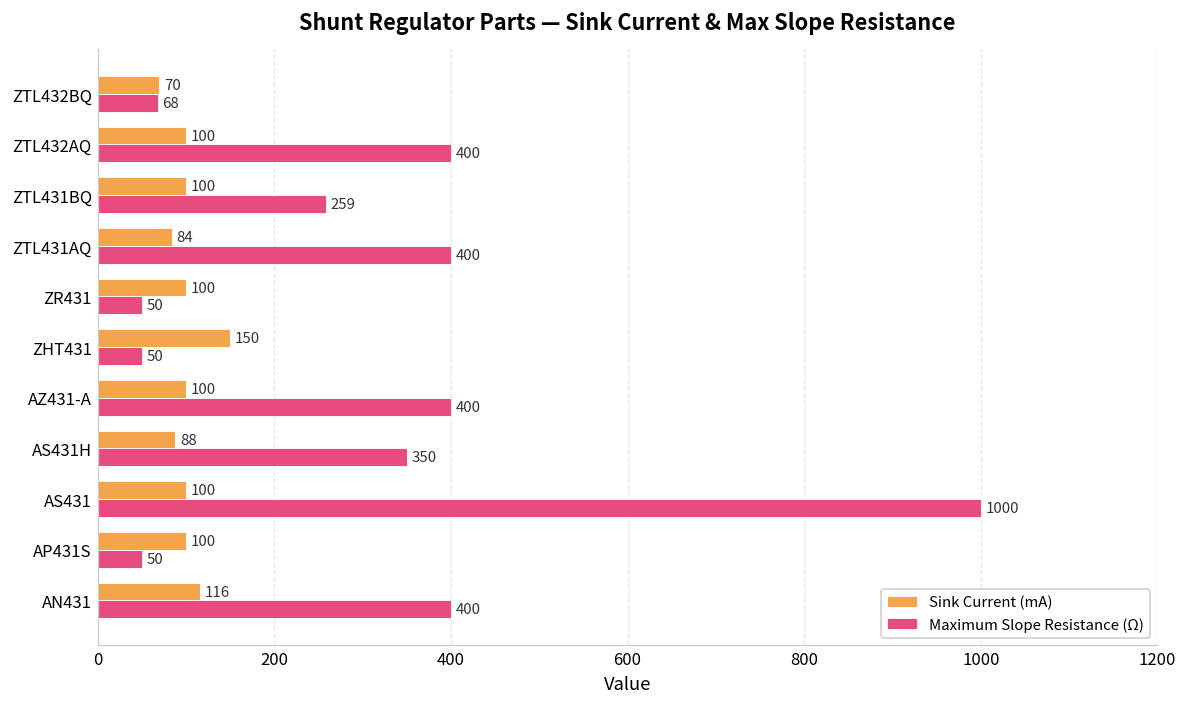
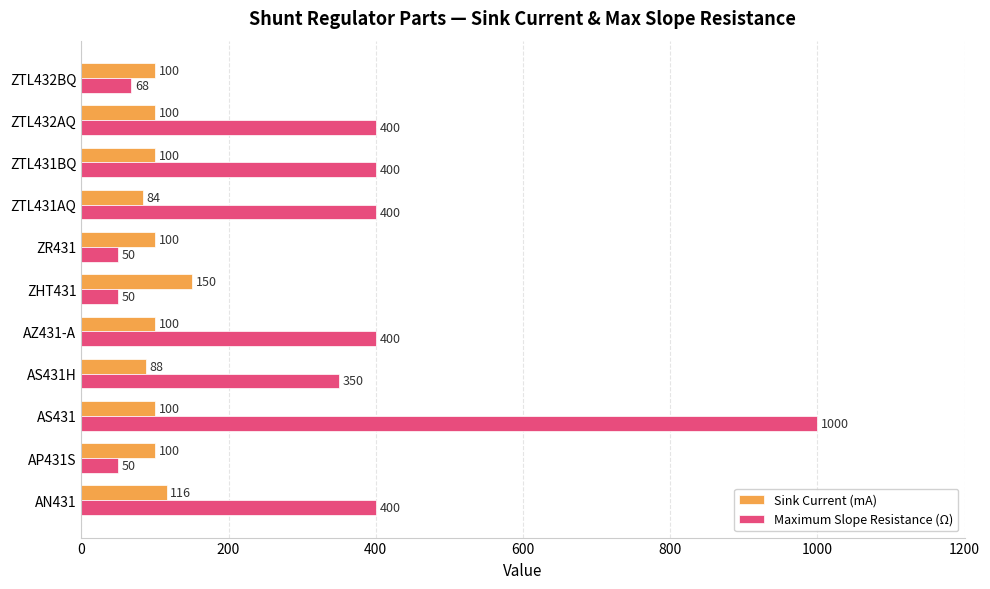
  {
    "Sink Current (mA)": {
-     "ZTL432BQ": 70,
+     "ZTL432BQ": 100,
      "ZTL432AQ": 100,
      "ZTL431BQ": 100,
      "ZTL431AQ": 84,
      "ZR431": 100,
      "ZHT431": 150,
      "AZ431-A": 100,
      "AS431H": 88,
      "AS431": 100,
      "AP431S": 100,
      "AN431": 116
    },
    "Maximum Slope Resistance (Ω)": {
      "ZTL432BQ": 68,
      "ZTL432AQ": 400,
-     "ZTL431BQ": 259,
+     "ZTL431BQ": 400,
      "ZTL431AQ": 400,
      "ZR431": 50,
      "ZHT431": 50,
      "AZ431-A": 400,
      "AS431H": 350,
      "AS431": 1000,
      "AP431S": 50,
      "AN431": 400
    }
  }
